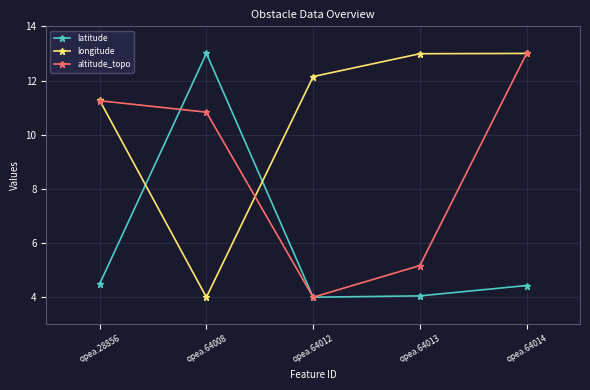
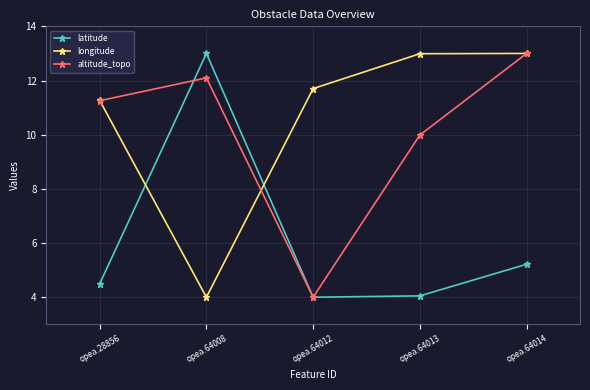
  {
    "latitude": {
      "opea.28856": 4.5,
      "opea.64008": 13.0,
      "opea.64013": 4.0,
-     "opea.64014": 4.4
+     "opea.64014": 5.2
    },
    "longitude": {
      "opea.64008": 4.0,
-     "opea.64012": 12.1,
+     "opea.64012": 11.7,
      "opea.64013": 13.0
    },
    "altitude_topo": {
-     "opea.64008": 10.8,
-     "opea.64013": 5.2
+     "opea.64008": 12.1,
+     "opea.64013": 10.0
    }
  }
